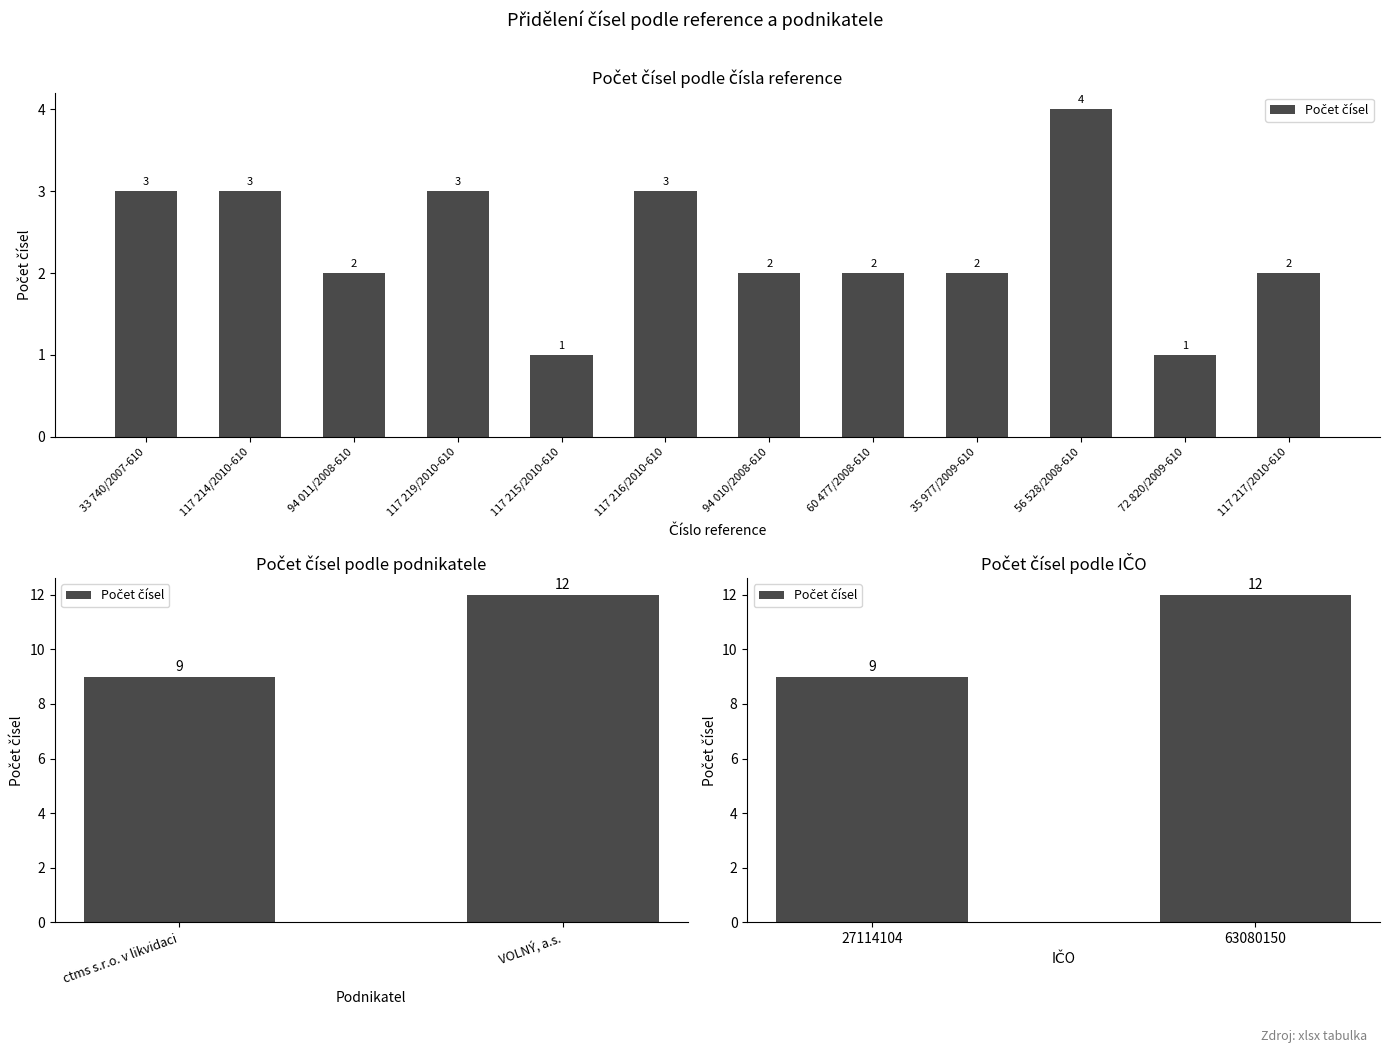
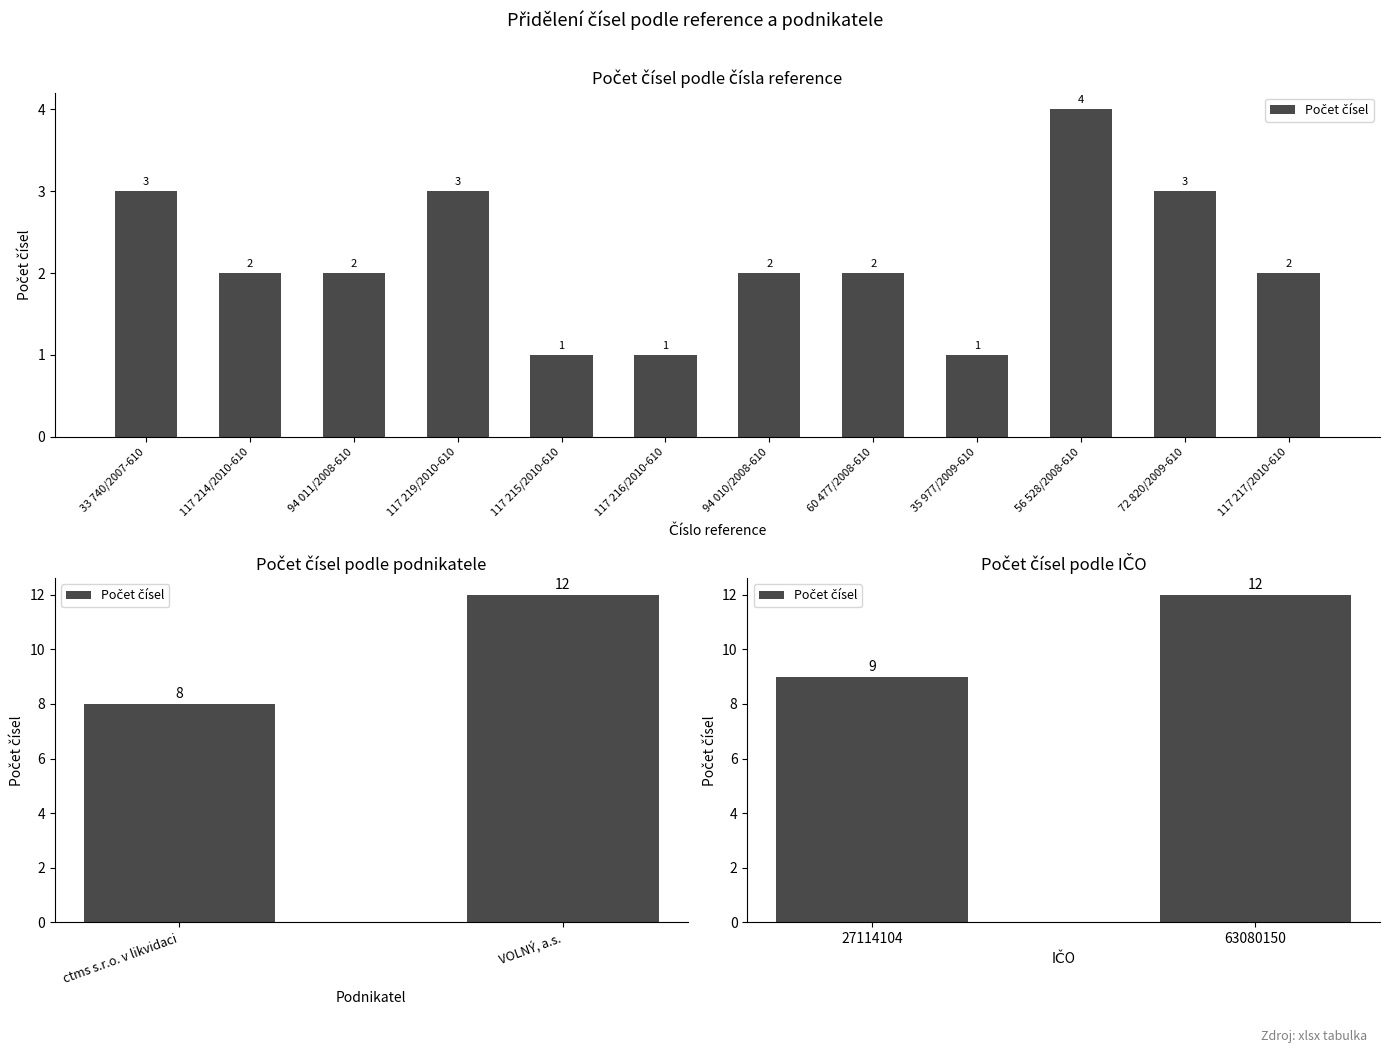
  {
    "Počet čísel podle čísla reference": {
      "33 740/2007-610": 3,
-     "117 214/2010-610": 3,
+     "117 214/2010-610": 2,
      "94 011/2008-610": 2,
      "117 219/2010-610": 3,
      "117 215/2010-610": 1,
-     "117 216/2010-610": 3,
+     "117 216/2010-610": 1,
      "94 010/2008-610": 2,
      "60 477/2008-610": 2,
-     "35 977/2009-610": 2,
+     "35 977/2009-610": 1,
      "56 528/2008-610": 4,
-     "72 820/2009-610": 1,
+     "72 820/2009-610": 3,
      "117 217/2010-610": 2
    },
    "Počet čísel podle podnikatele": {
-     "ctms s.r.o. v likvidaci": 9,
+     "ctms s.r.o. v likvidaci": 8,
      "VOLNÝ, a.s.": 12
    },
    "Počet čísel podle IČO": {
      "27114104": 9,
      "63080150": 12
    }
  }
